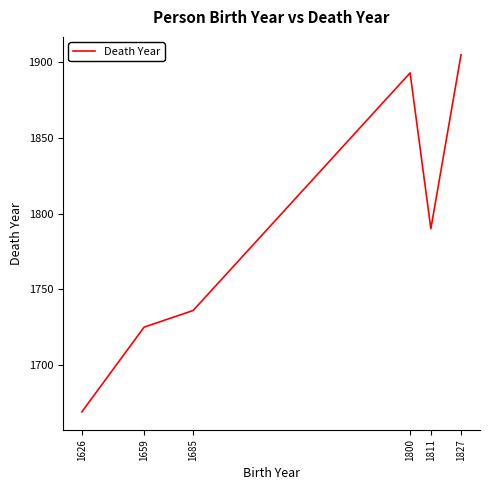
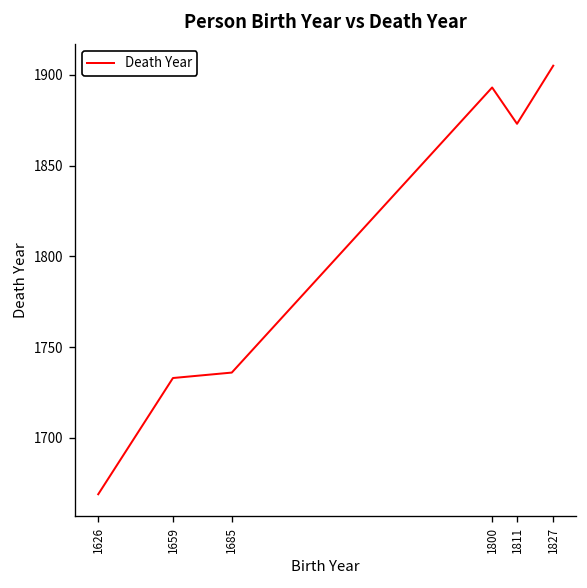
  {
    "1626": 1669,
-   "1659": 1725,
+   "1659": 1733,
    "1685": 1736,
    "1800": 1893,
-   "1811": 1790,
+   "1811": 1873,
    "1827": 1905
  }
